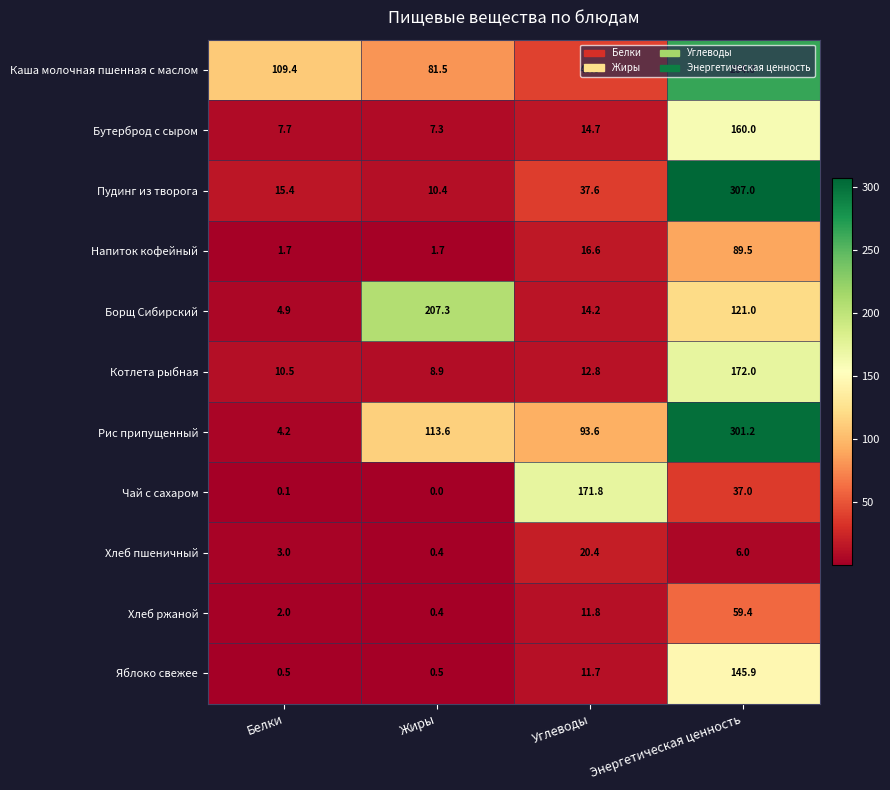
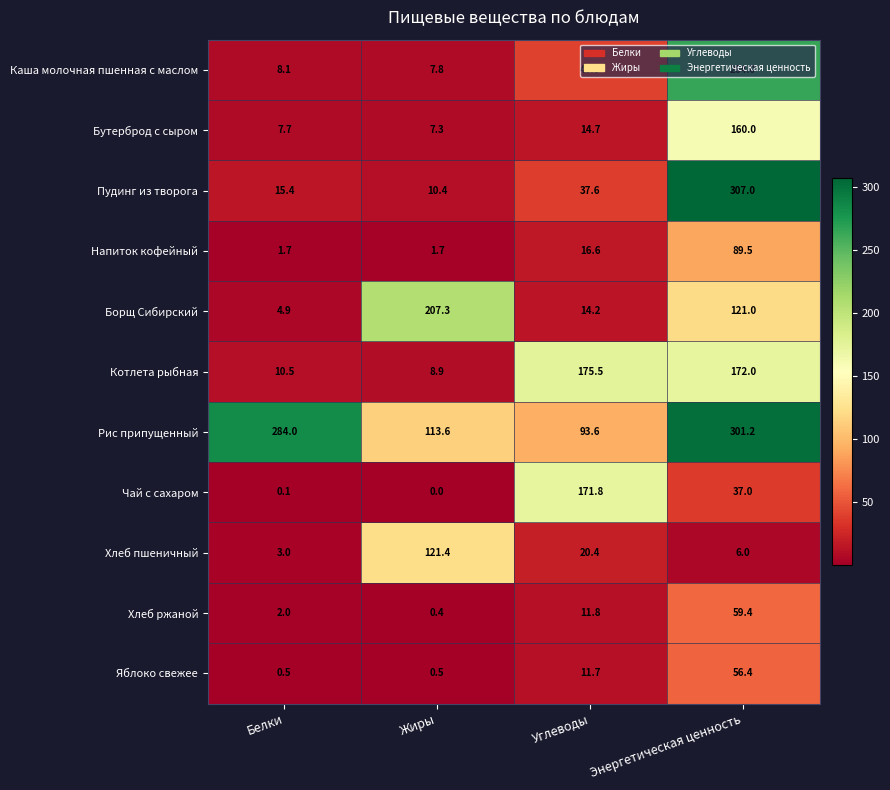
  {
    "Каша молочная пшенная с маслом": {
-     "Белки": 109.4,
-     "Жиры": 81.5
+     "Белки": 8.1,
+     "Жиры": 7.8
    },
    "Бутерброд с сыром": {
      "Белки": 7.7,
      "Жиры": 7.3,
      "Углеводы": 14.7,
      "Энергетическая ценность": 160.0
    },
    "Пудинг из творога": {
      "Белки": 15.4,
      "Жиры": 10.4,
      "Углеводы": 37.6,
      "Энергетическая ценность": 307.0
    },
    "Напиток кофейный": {
      "Белки": 1.7,
      "Жиры": 1.7,
      "Углеводы": 16.6,
      "Энергетическая ценность": 89.5
    },
    "Борщ Сибирский": {
      "Белки": 4.9,
      "Жиры": 207.3,
      "Углеводы": 14.2,
      "Энергетическая ценность": 121.0
    },
    "Котлета рыбная": {
      "Белки": 10.5,
      "Жиры": 8.9,
-     "Углеводы": 12.8,
+     "Углеводы": 175.5,
      "Энергетическая ценность": 172.0
    },
    "Рис припущенный": {
-     "Белки": 4.2,
+     "Белки": 284.0,
      "Жиры": 113.6,
      "Углеводы": 93.6,
      "Энергетическая ценность": 301.2
    },
    "Чай с сахаром": {
      "Белки": 0.1,
      "Жиры": 0.0,
      "Углеводы": 171.8,
      "Энергетическая ценность": 37.0
    },
    "Хлеб пшеничный": {
      "Белки": 3.0,
-     "Жиры": 0.4,
+     "Жиры": 121.4,
      "Углеводы": 20.4,
      "Энергетическая ценность": 6.0
    },
    "Хлеб ржаной": {
      "Белки": 2.0,
      "Жиры": 0.4,
      "Углеводы": 11.8,
      "Энергетическая ценность": 59.4
    },
    "Яблоко свежее": {
      "Белки": 0.5,
      "Жиры": 0.5,
      "Углеводы": 11.7,
-     "Энергетическая ценность": 145.9
+     "Энергетическая ценность": 56.4
    }
  }
